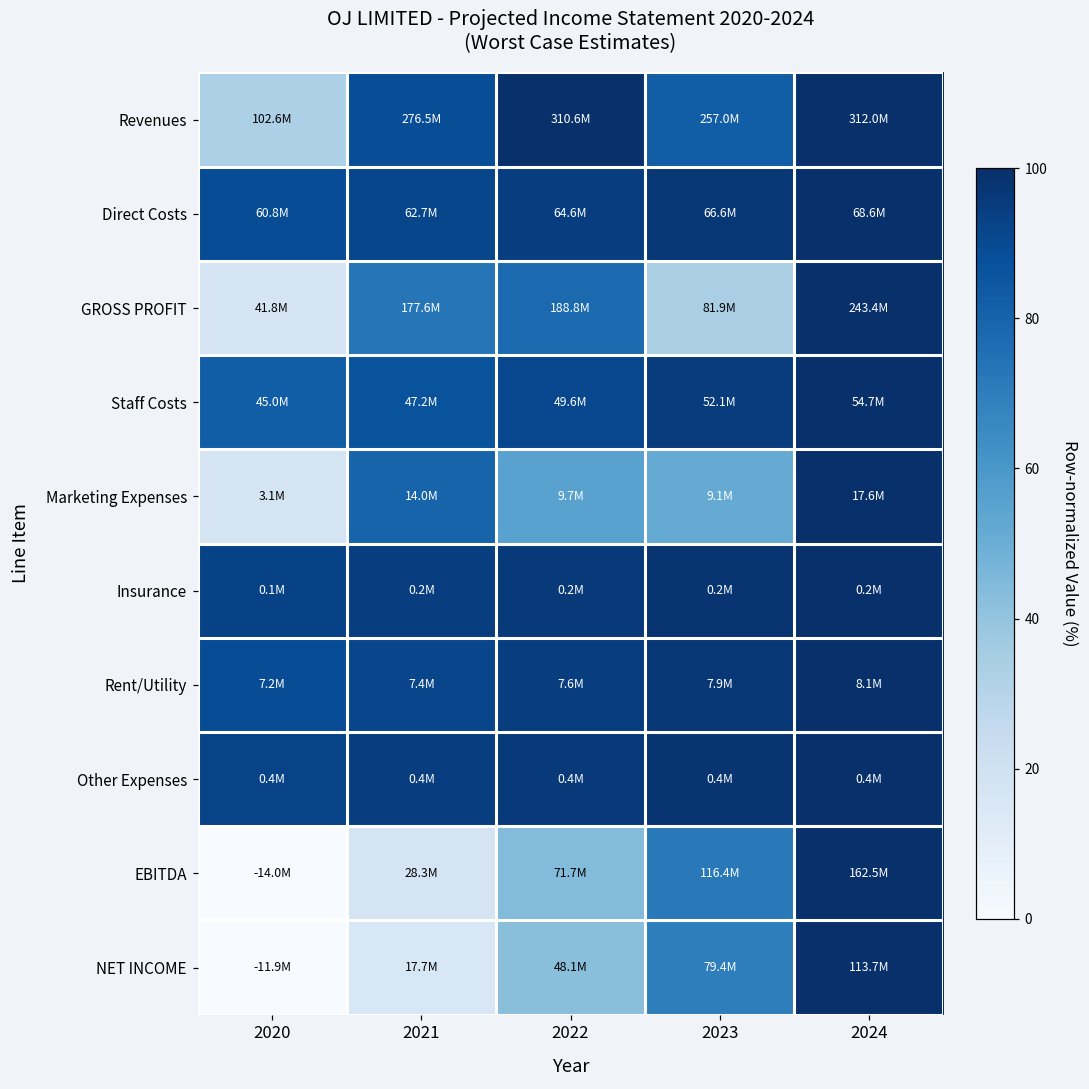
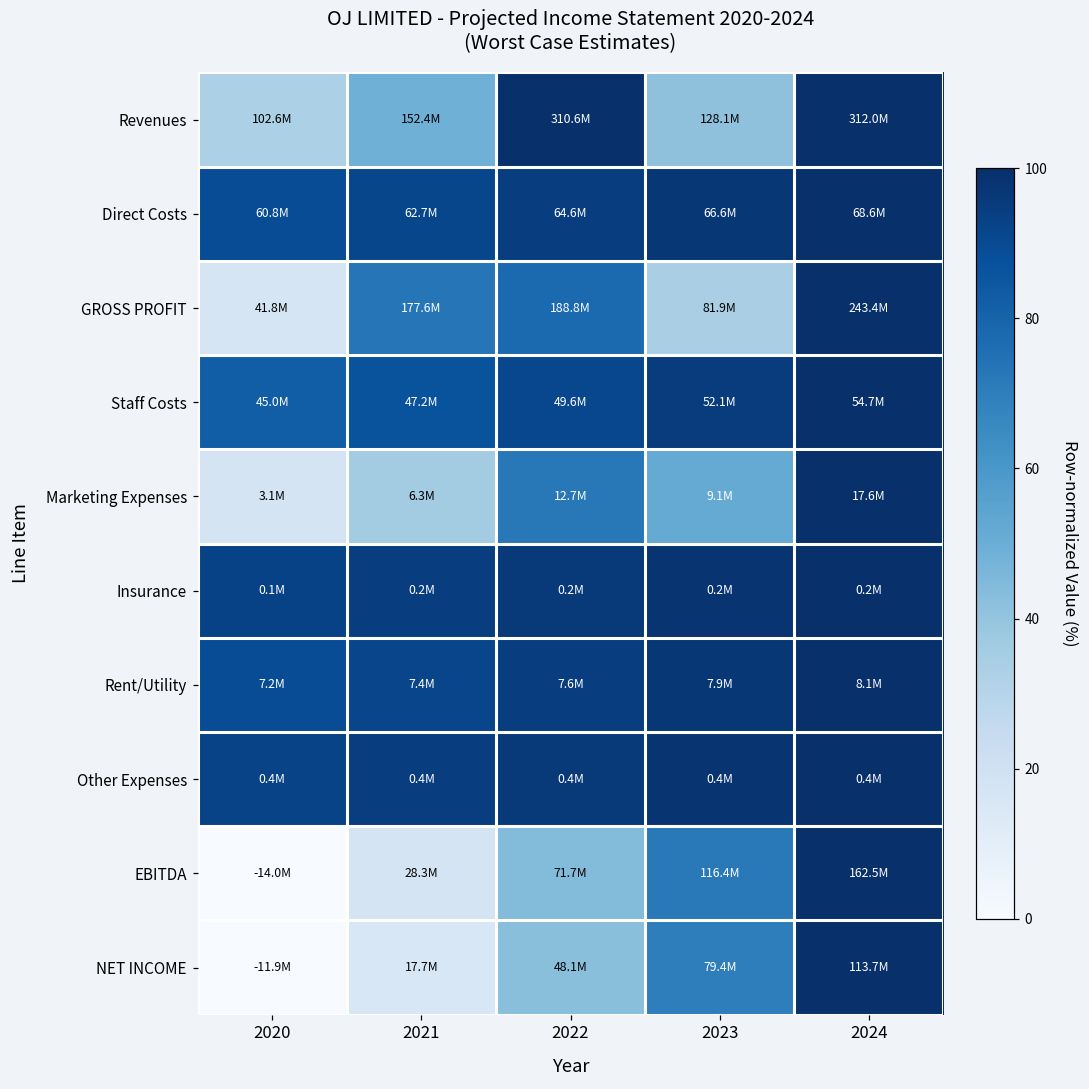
  {
    "Revenues": {
      "2020": "102.6M",
-     "2021": "276.5M",
+     "2021": "152.4M",
      "2022": "310.6M",
-     "2023": "257.0M",
+     "2023": "128.1M",
      "2024": "312.0M"
    },
    "Direct Costs": {
      "2020": "60.8M",
      "2021": "62.7M",
      "2022": "64.6M",
      "2023": "66.6M",
      "2024": "68.6M"
    },
    "GROSS PROFIT": {
      "2020": "41.8M",
      "2021": "177.6M",
      "2022": "188.8M",
      "2023": "81.9M",
      "2024": "243.4M"
    },
    "Staff Costs": {
      "2020": "45.0M",
      "2021": "47.2M",
      "2022": "49.6M",
      "2023": "52.1M",
      "2024": "54.7M"
    },
    "Marketing Expenses": {
      "2020": "3.1M",
-     "2021": "14.0M",
-     "2022": "9.7M",
+     "2021": "6.3M",
+     "2022": "12.7M",
      "2023": "9.1M",
      "2024": "17.6M"
    },
    "Insurance": {
      "2020": "0.1M",
      "2021": "0.2M",
      "2022": "0.2M",
      "2023": "0.2M",
      "2024": "0.2M"
    },
    "Rent/Utility": {
      "2020": "7.2M",
      "2021": "7.4M",
      "2022": "7.6M",
      "2023": "7.9M",
      "2024": "8.1M"
    },
    "Other Expenses": {
      "2020": "0.4M",
      "2021": "0.4M",
      "2022": "0.4M",
      "2023": "0.4M",
      "2024": "0.4M"
    },
    "EBITDA": {
      "2020": "-14.0M",
      "2021": "28.3M",
      "2022": "71.7M",
      "2023": "116.4M",
      "2024": "162.5M"
    },
    "NET INCOME": {
      "2020": "-11.9M",
      "2021": "17.7M",
      "2022": "48.1M",
      "2023": "79.4M",
      "2024": "113.7M"
    }
  }
